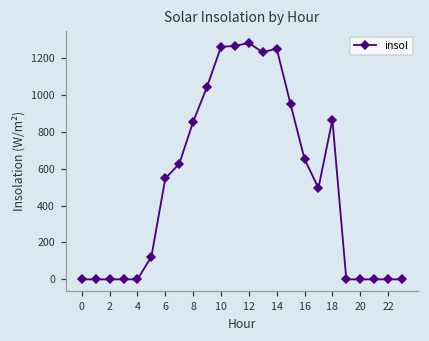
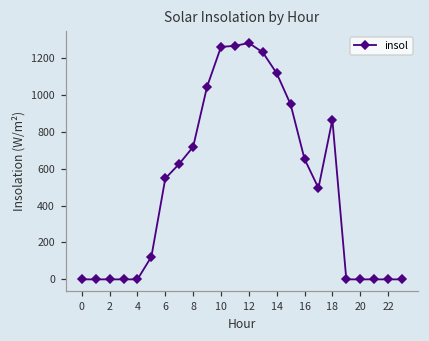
  {
    "0": 0,
    "2": 0,
    "4": 0,
    "6": 550,
-   "8": 850,
+   "8": 720,
    "10": 1260,
    "12": 1280,
-   "14": 1250,
+   "14": 1120,
    "16": 650,
    "18": 870,
    "20": 0,
    "22": 0
  }
